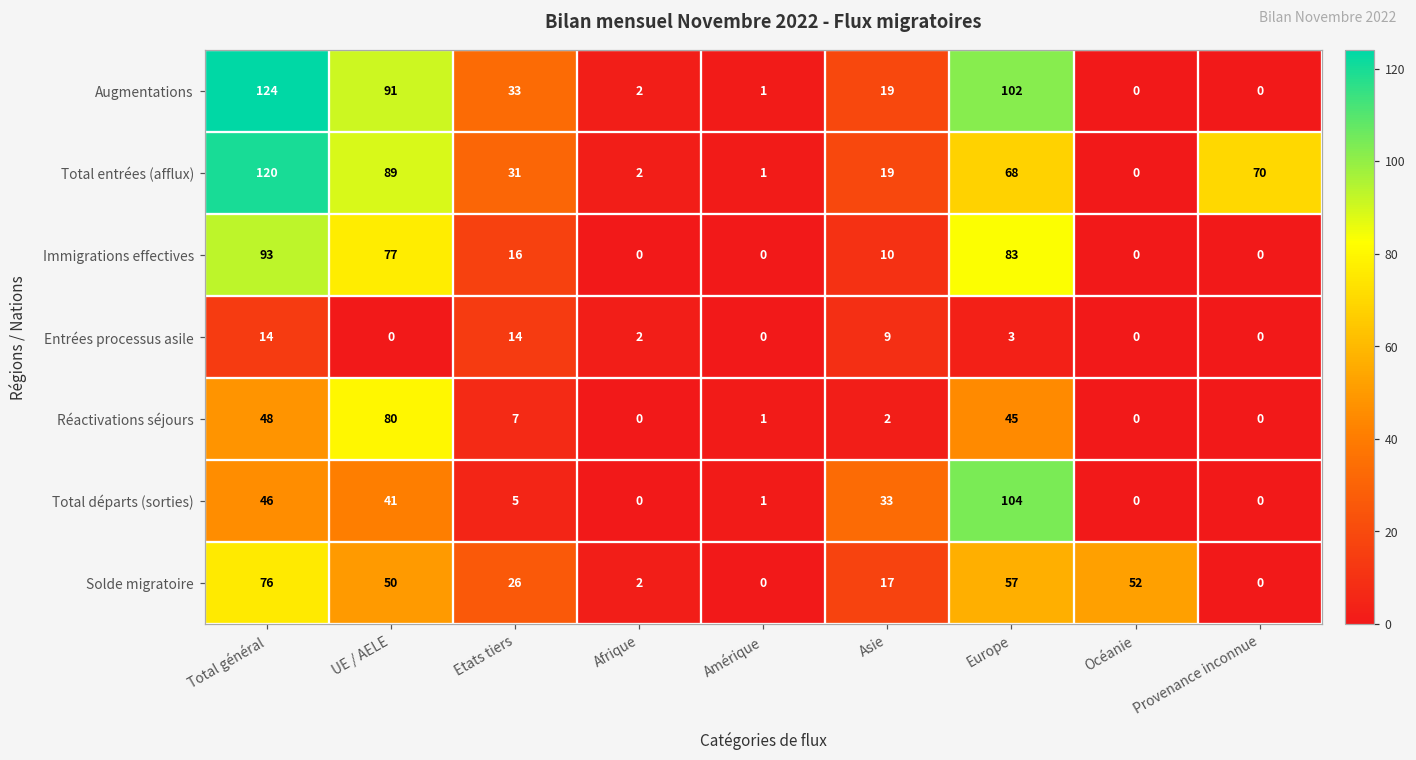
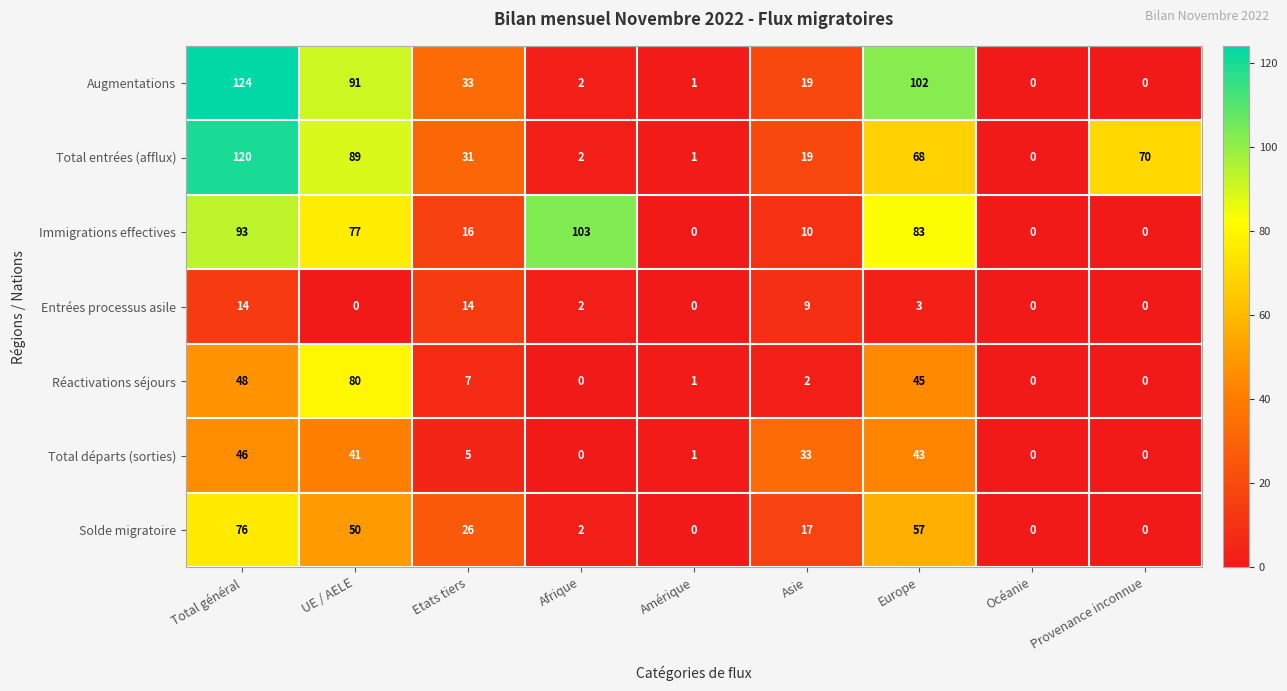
  {
    "Augmentations": {
      "Total général": 124,
      "UE / AELE": 91,
      "Etats tiers": 33,
      "Afrique": 2,
      "Amérique": 1,
      "Asie": 19,
      "Europe": 102,
      "Océanie": 0,
      "Provenance inconnue": 0
    },
    "Total entrées (afflux)": {
      "Total général": 120,
      "UE / AELE": 89,
      "Etats tiers": 31,
      "Afrique": 2,
      "Amérique": 1,
      "Asie": 19,
      "Europe": 68,
      "Océanie": 0,
      "Provenance inconnue": 70
    },
    "Immigrations effectives": {
      "Total général": 93,
      "UE / AELE": 77,
      "Etats tiers": 16,
-     "Afrique": 0,
+     "Afrique": 103,
      "Amérique": 0,
      "Asie": 10,
      "Europe": 83,
      "Océanie": 0,
      "Provenance inconnue": 0
    },
    "Entrées processus asile": {
      "Total général": 14,
      "UE / AELE": 0,
      "Etats tiers": 14,
      "Afrique": 2,
      "Amérique": 0,
      "Asie": 9,
      "Europe": 3,
      "Océanie": 0,
      "Provenance inconnue": 0
    },
    "Réactivations séjours": {
      "Total général": 48,
      "UE / AELE": 80,
      "Etats tiers": 7,
      "Afrique": 0,
      "Amérique": 1,
      "Asie": 2,
      "Europe": 45,
      "Océanie": 0,
      "Provenance inconnue": 0
    },
    "Total départs (sorties)": {
      "Total général": 46,
      "UE / AELE": 41,
      "Etats tiers": 5,
      "Afrique": 0,
      "Amérique": 1,
      "Asie": 33,
-     "Europe": 104,
+     "Europe": 43,
      "Océanie": 0,
      "Provenance inconnue": 0
    },
    "Solde migratoire": {
      "Total général": 76,
      "UE / AELE": 50,
      "Etats tiers": 26,
      "Afrique": 2,
      "Amérique": 0,
      "Asie": 17,
      "Europe": 57,
-     "Océanie": 52,
+     "Océanie": 0,
      "Provenance inconnue": 0
    }
  }
